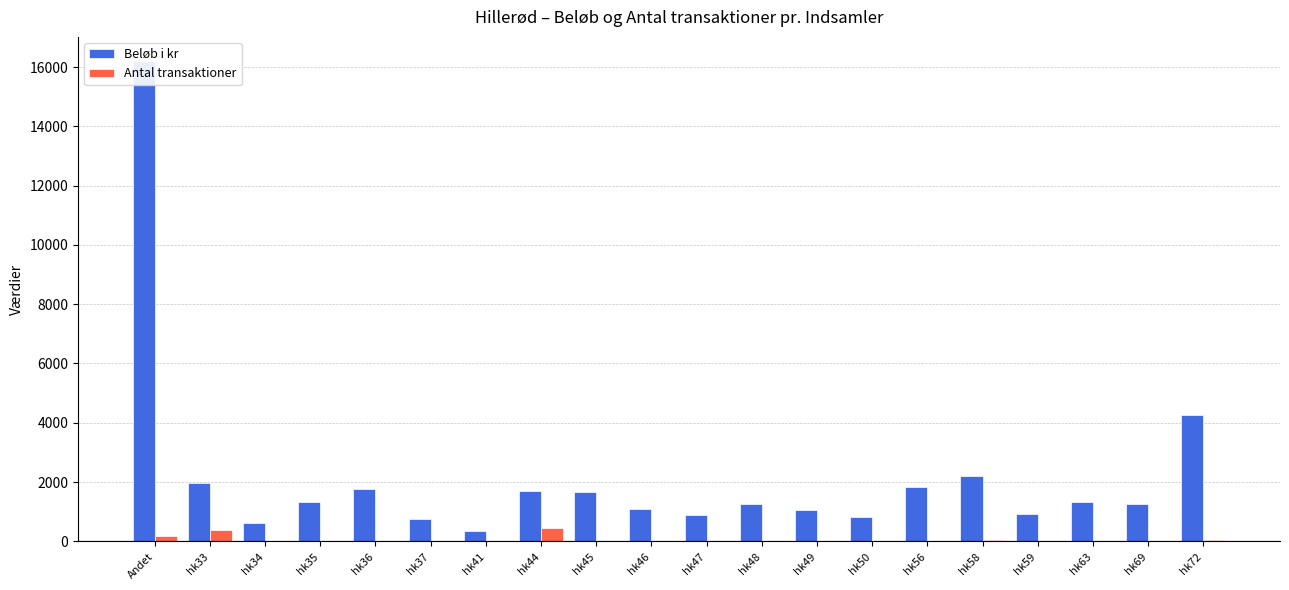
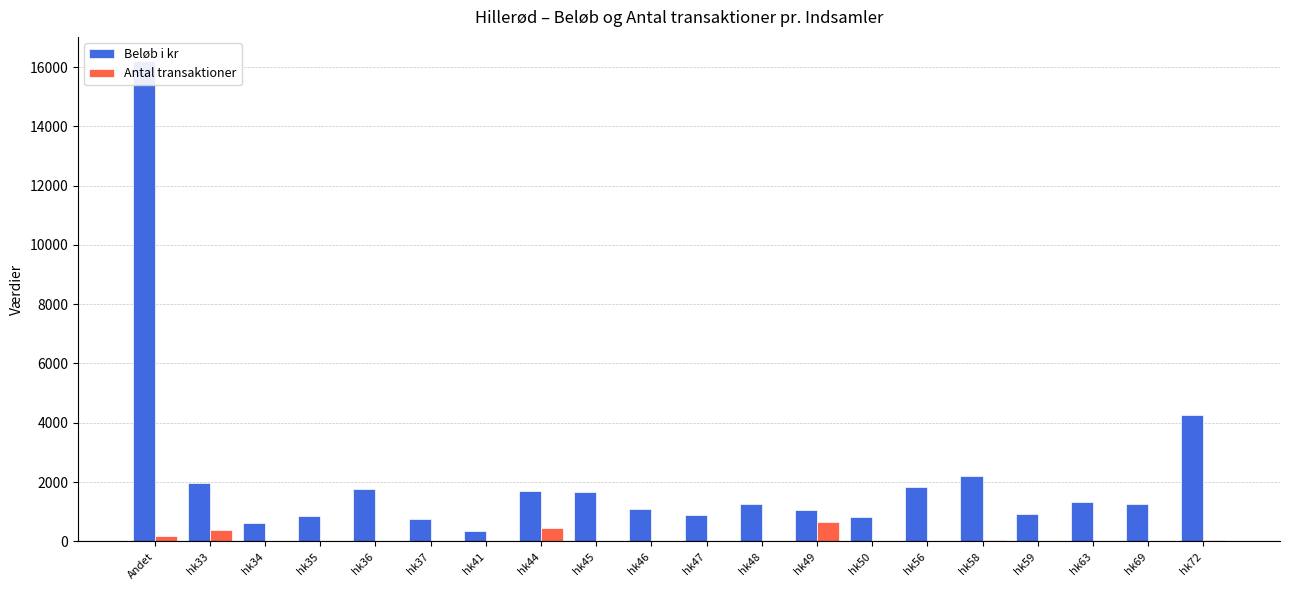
  {
    "Beløb i kr": {
      "hk33": 2000,
      "hk34": 600,
-     "hk35": 1300,
+     "hk35": 900,
      "hk36": 1800,
      "hk37": 800,
      "hk41": 400,
      "hk44": 1700,
      "hk45": 1700,
      "hk46": 1100,
      "hk47": 900,
      "hk48": 1300,
      "hk49": 1100,
      "hk50": 800,
      "hk56": 1800,
      "hk58": 2200,
      "hk59": 900,
      "hk63": 1300,
      "hk69": 1300,
      "hk72": 4300
    },
    "Antal transaktioner": {
      "Andet": 200,
      "hk33": 400,
      "hk44": 400,
-     "hk49": 0
+     "hk49": 600
    }
  }
